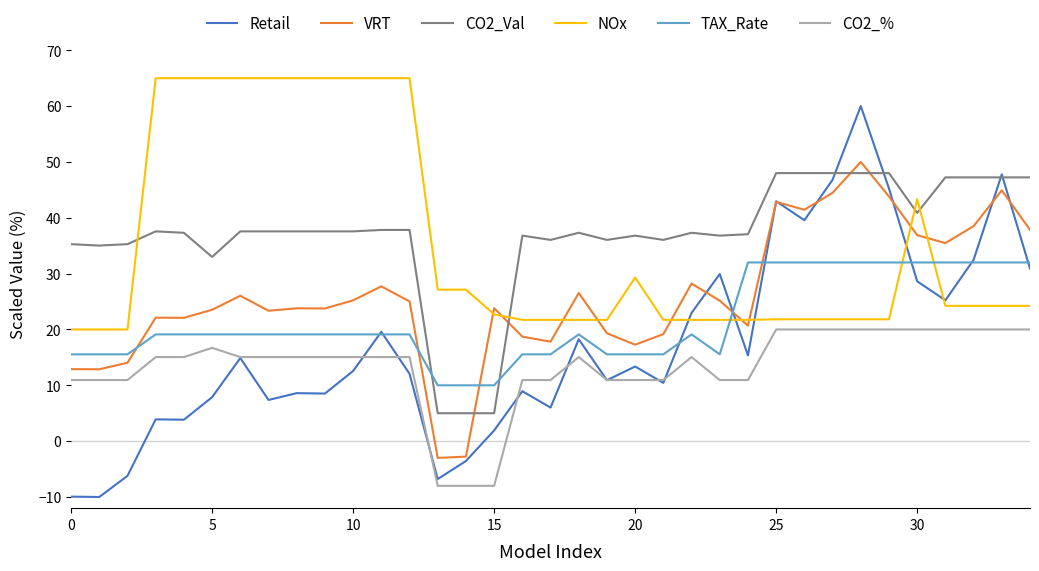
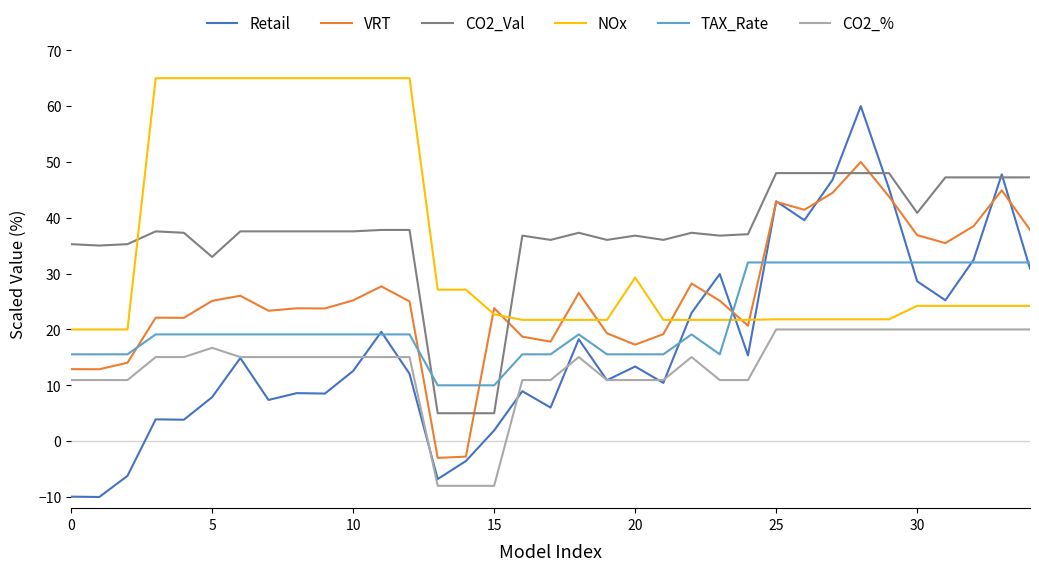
  {
    "VRT": {
      "0": 13,
-     "5": 24,
+     "5": 25,
      "10": 25,
      "15": 24,
      "20": 17,
      "30": 37
    },
    "CO2_Val": {
      "0": 35,
      "5": 33,
      "10": 38,
      "15": 5,
      "20": 37,
      "25": 48,
      "30": 41
    },
    "NOx": {
      "0": 20,
      "5": 65,
      "10": 65,
      "15": 23,
      "20": 29,
      "25": 22,
-     "30": 43
+     "30": 24
    },
    "CO2_%": {
      "0": 11,
      "5": 17,
      "10": 15,
      "15": -8,
      "20": 11,
      "25": 20,
      "30": 20
    }
  }
